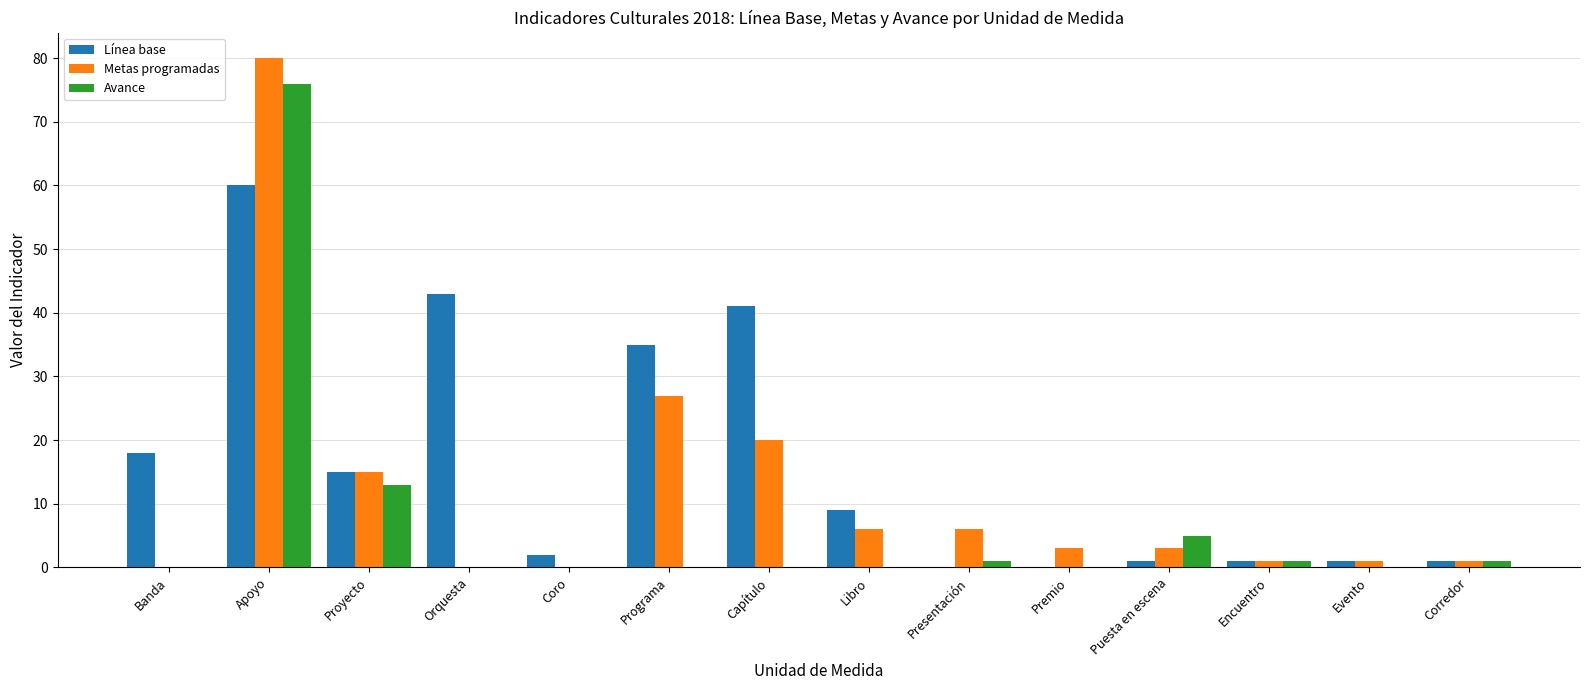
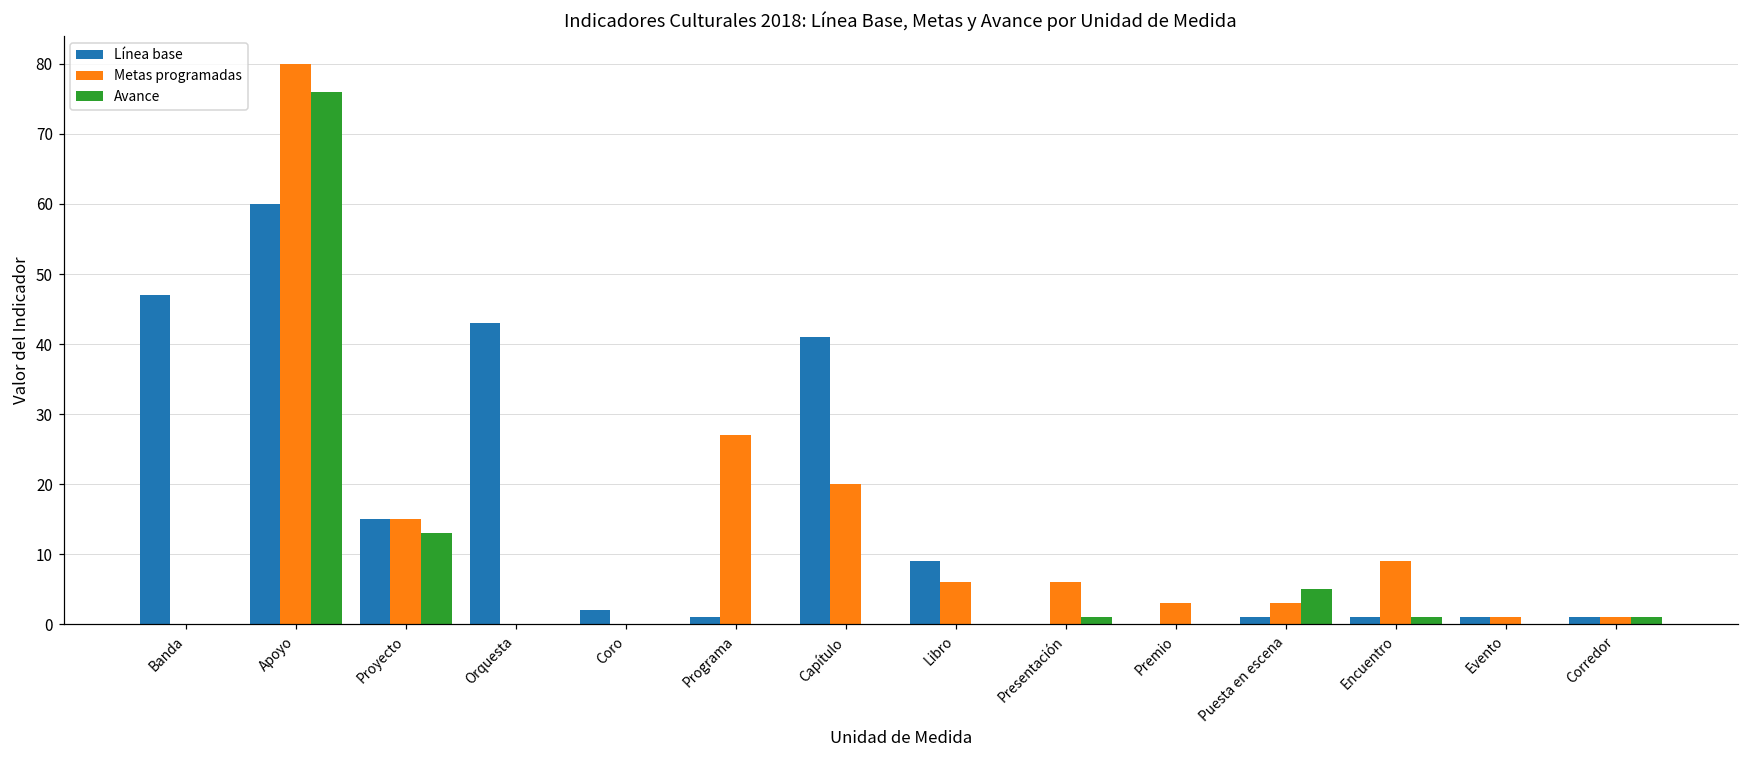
  {
    "Línea base": {
-     "Banda": 18,
+     "Banda": 47,
      "Apoyo": 60,
      "Proyecto": 15,
      "Orquesta": 43,
      "Coro": 2,
-     "Programa": 35,
+     "Programa": 1,
      "Capítulo": 41,
      "Libro": 9,
      "Presentación": 0,
      "Premio": 0,
      "Puesta en escena": 1,
      "Encuentro": 1,
      "Evento": 1,
      "Corredor": 1
    },
    "Metas programadas": {
      "Banda": 0,
      "Apoyo": 80,
      "Proyecto": 15,
      "Orquesta": 0,
      "Coro": 0,
      "Programa": 27,
      "Capítulo": 20,
      "Libro": 6,
      "Presentación": 6,
      "Premio": 3,
      "Puesta en escena": 3,
-     "Encuentro": 1,
+     "Encuentro": 9,
      "Evento": 1,
      "Corredor": 1
    },
    "Avance": {
      "Banda": 0,
      "Apoyo": 76,
      "Proyecto": 13,
      "Orquesta": 0,
      "Coro": 0,
      "Programa": 0,
      "Capítulo": 0,
      "Libro": 0,
      "Presentación": 1,
      "Premio": 0,
      "Puesta en escena": 5,
      "Encuentro": 1,
      "Evento": 0,
      "Corredor": 1
    }
  }
